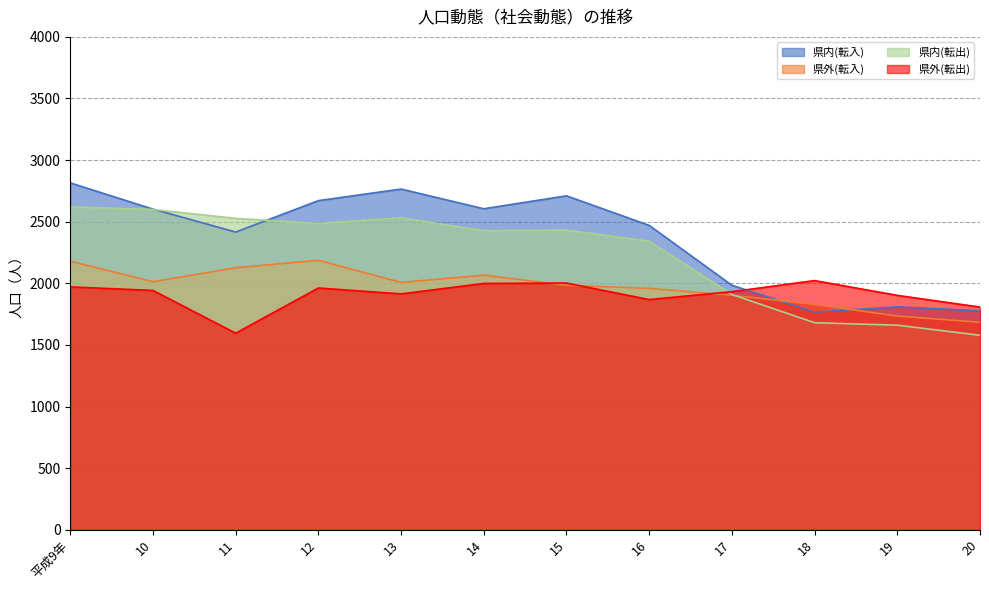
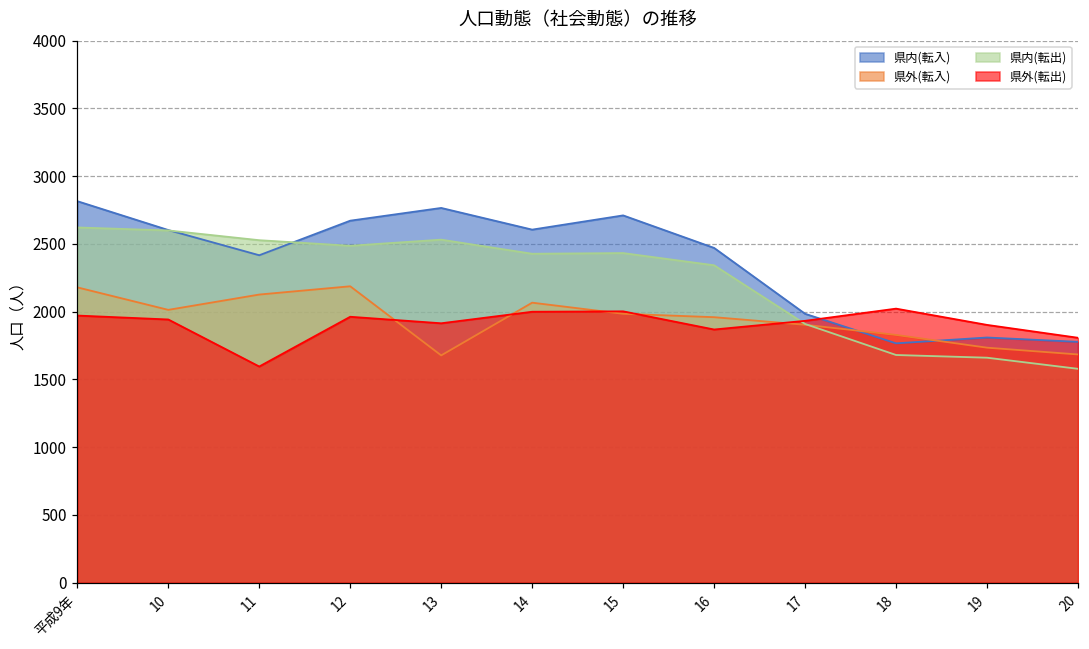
  {
    "県内(転入)": {
      "平成9年": 2820,
      "11": 2420,
      "12": 2670,
      "13": 2770,
      "14": 2610,
      "15": 2710,
      "16": 2470,
      "17": 1980,
      "18": 1770,
      "19": 1810,
      "20": 1780
    },
    "県外(転入)": {
      "平成9年": 2180,
      "10": 2010,
      "11": 2130,
      "12": 2190,
-     "13": 2010,
+     "13": 1680,
      "14": 2070,
      "16": 1960,
      "18": 1830,
      "19": 1730,
      "20": 1680
    },
    "県内(転出)": {
      "平成9年": 2620,
      "11": 2530,
      "12": 2490,
      "13": 2530,
      "14": 2430,
      "15": 2430,
      "16": 2340,
      "18": 1680,
      "19": 1660,
      "20": 1580
    },
    "県外(転出)": {
      "平成9年": 1970,
      "10": 1940,
      "11": 1600,
      "12": 1960,
      "13": 1910,
      "14": 2000,
      "16": 1870,
      "17": 1930,
      "18": 2020,
      "19": 1900,
      "20": 1810
    }
  }
